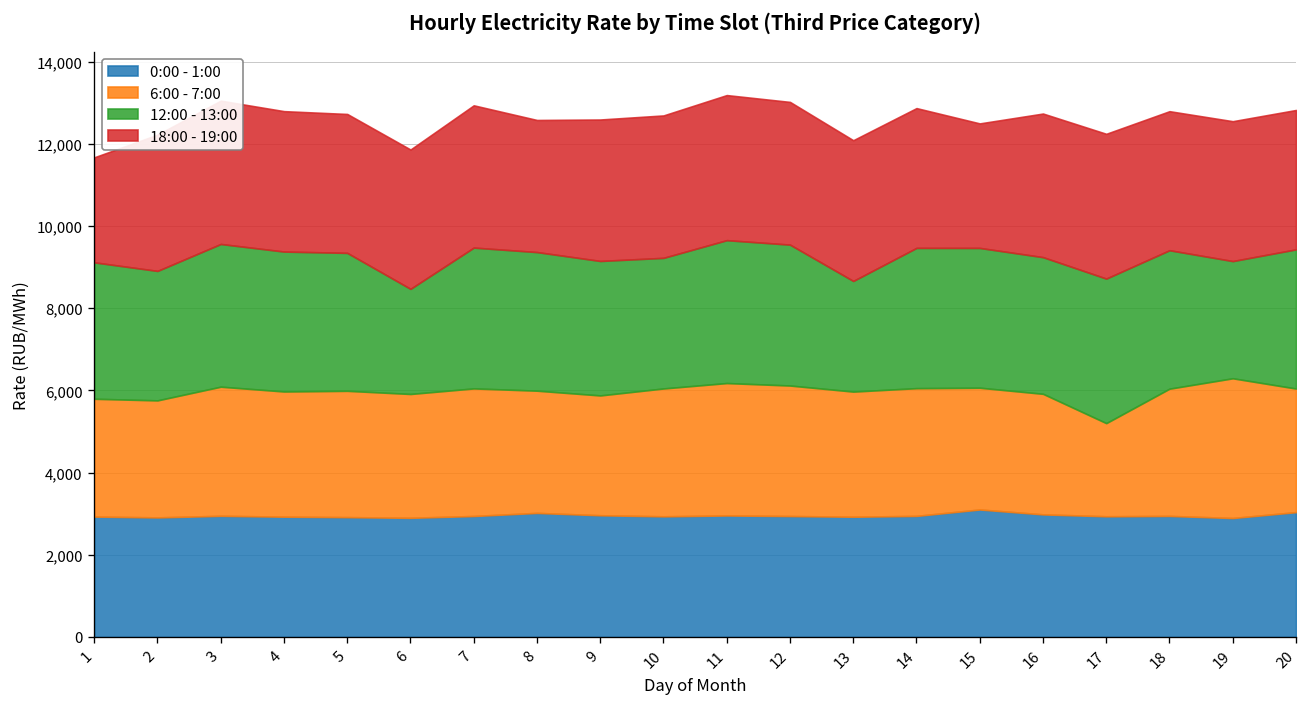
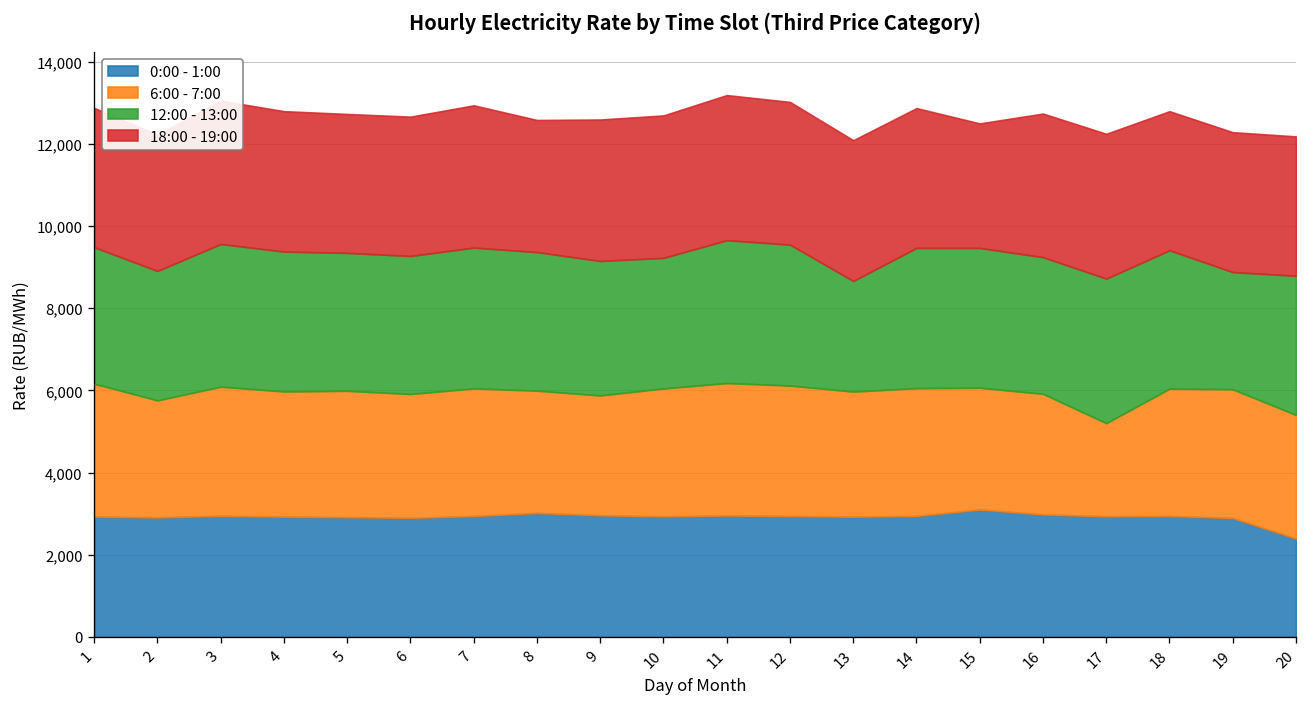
  {
    "0:00 - 1:00": {
      "1": "2,900",
      "2": "2,900",
      "3": "2,900",
      "4": "2,900",
      "5": "2,900",
      "6": "2,900",
      "7": "2,900",
      "8": "3,000",
      "9": "3,000",
      "10": "2,900",
      "11": "3,000",
      "12": "2,900",
      "13": "2,900",
      "14": "2,900",
      "15": "3,100",
      "16": "3,000",
      "17": "2,900",
      "18": "2,900",
      "19": "2,900",
-     "20": "3,000"
+     "20": "2,400"
    },
    "6:00 - 7:00": {
-     "1": "2,900",
+     "1": "3,200",
      "2": "2,800",
      "3": "3,100",
      "4": "3,000",
      "5": "3,100",
      "6": "3,000",
      "7": "3,100",
      "8": "3,000",
      "9": "2,900",
      "10": "3,100",
      "11": "3,200",
      "12": "3,200",
      "13": "3,000",
      "14": "3,100",
      "15": "3,000",
      "16": "2,900",
      "17": "2,300",
      "18": "3,100",
-     "19": "3,400",
+     "19": "3,100",
      "20": "3,000"
    },
    "12:00 - 13:00": {
      "1": "3,300",
      "2": "3,200",
      "3": "3,500",
      "4": "3,400",
      "5": "3,400",
-     "6": "2,600",
+     "6": "3,400",
      "7": "3,400",
      "8": "3,400",
      "9": "3,300",
      "10": "3,200",
      "11": "3,500",
      "12": "3,400",
      "13": "2,700",
      "14": "3,400",
      "15": "3,400",
      "16": "3,300",
      "17": "3,500",
      "18": "3,400",
      "19": "2,900",
      "20": "3,400"
    },
    "18:00 - 19:00": {
-     "1": "2,600",
+     "1": "3,400",
      "4": "3,400",
      "5": "3,400",
      "6": "3,400",
      "7": "3,500",
      "8": "3,200",
      "9": "3,400",
      "10": "3,500",
      "11": "3,500",
      "12": "3,500",
      "13": "3,400",
      "14": "3,400",
      "15": "3,000",
      "16": "3,500",
      "17": "3,500",
      "18": "3,400",
      "19": "3,400",
      "20": "3,400"
    }
  }
